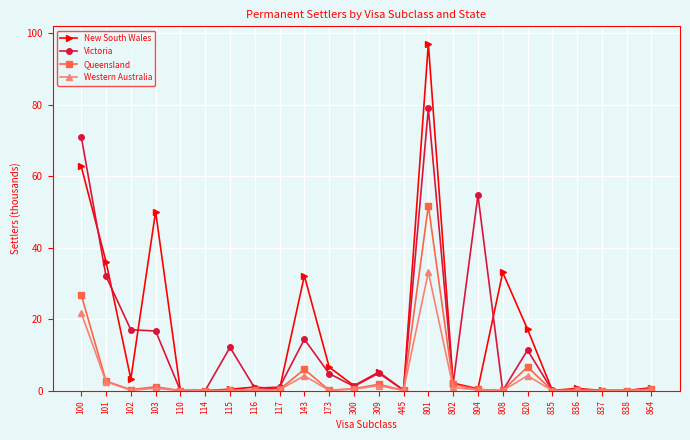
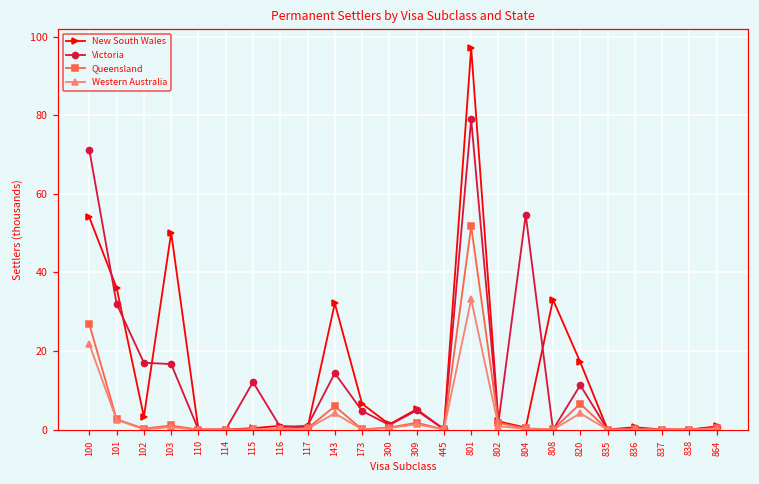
  {
    "New South Wales": {
-     "100": 63,
+     "100": 54,
      "101": 36,
      "102": 3,
      "103": 50,
      "143": 32,
      "173": 7,
      "801": 97,
      "808": 33,
      "820": 17
    },
    "Victoria": {
      "100": 71,
      "101": 32,
      "102": 17,
      "103": 17,
      "115": 12,
      "143": 14,
      "173": 5,
      "801": 79,
      "804": 55,
      "820": 11
    }
  }
